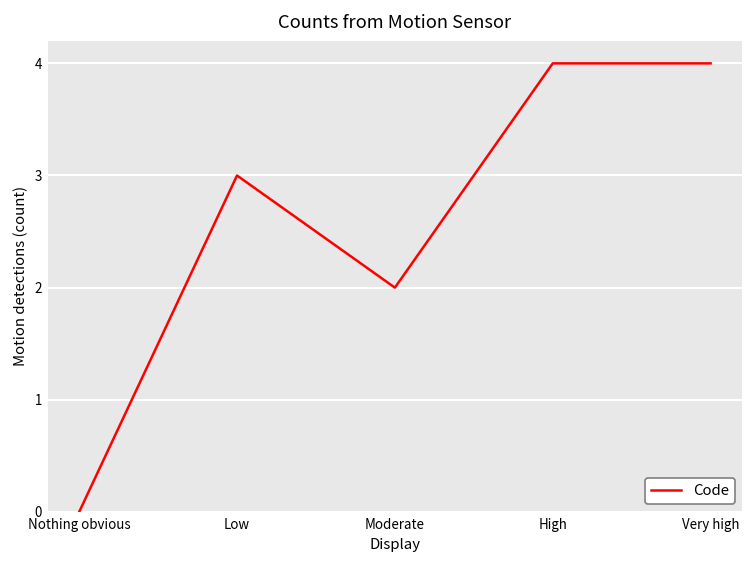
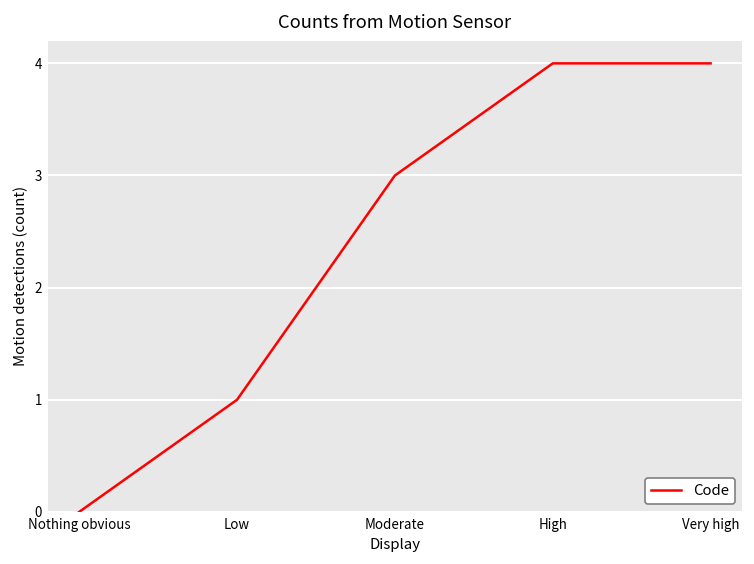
  {
    "Nothing obvious": 0,
-   "Low": 3,
-   "Moderate": 2,
+   "Low": 1,
+   "Moderate": 3,
    "High": 4,
    "Very high": 4
  }
